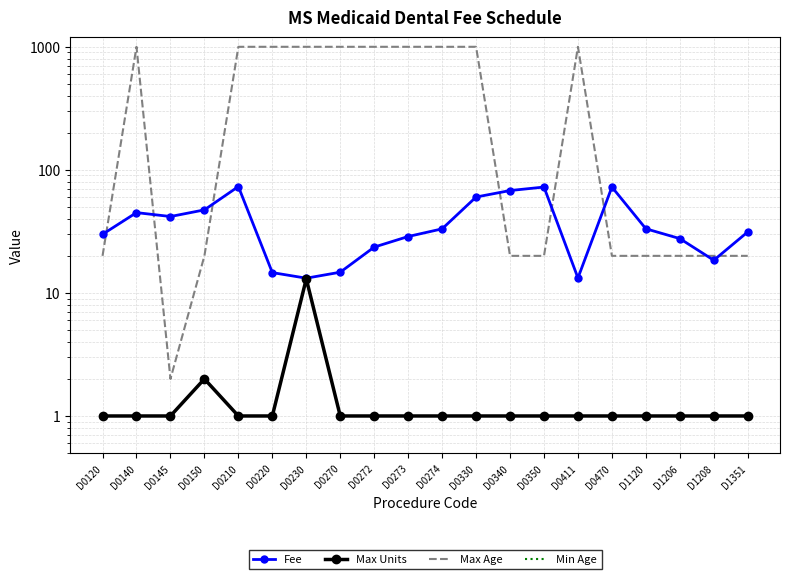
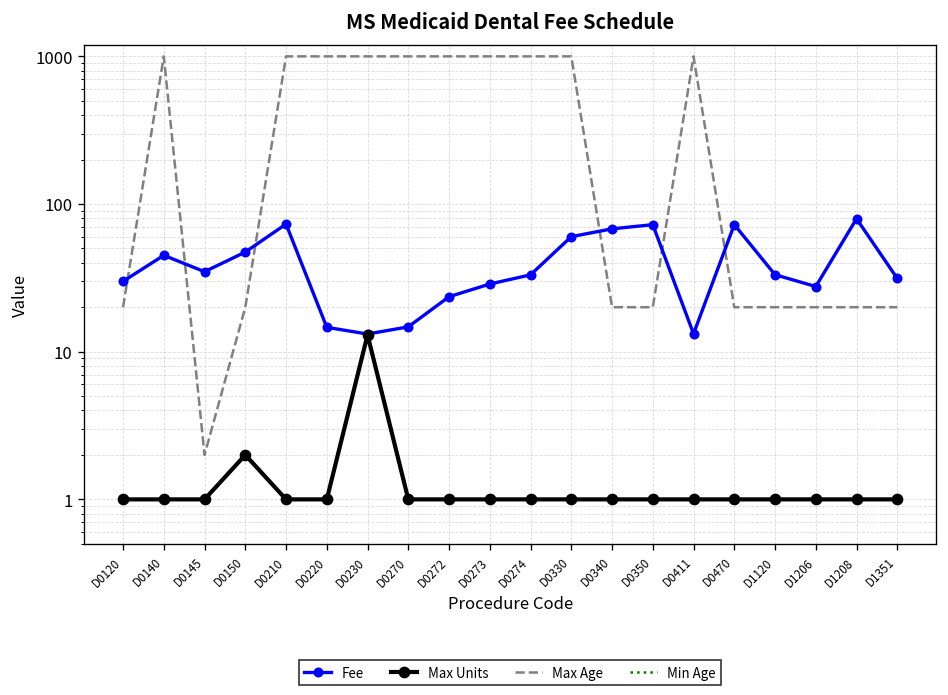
  {
    "Fee": {
      "D0120": 30,
      "D0140": 45,
-     "D0145": 42,
+     "D0145": 35,
      "D0150": 47,
      "D0210": 70,
      "D0220": 15,
      "D0270": 15,
      "D0272": 24,
      "D0273": 29,
      "D0274": 33,
      "D0330": 60,
      "D0340": 70,
      "D0350": 70,
      "D0411": 13,
      "D0470": 70,
      "D1120": 33,
      "D1206": 28,
-     "D1208": 18,
+     "D1208": 80,
      "D1351": 31
    },
    "Max Units": {
      "D0120": 1,
      "D0140": 1,
      "D0145": 1,
      "D0150": 2,
      "D0210": 1,
      "D0220": 1,
      "D0270": 1,
      "D0272": 1,
      "D0273": 1,
      "D0274": 1,
      "D0330": 1,
      "D0340": 1,
      "D0350": 1,
      "D0411": 1,
      "D0470": 1,
      "D1120": 1,
      "D1206": 1,
      "D1208": 1,
      "D1351": 1
    },
    "Max Age": {
      "D0120": 20,
      "D0140": 1000,
      "D0145": 2,
      "D0150": 20,
      "D0210": 1000,
      "D0220": 1000,
      "D0230": 1000,
      "D0270": 1000,
      "D0272": 1000,
      "D0273": 1000,
      "D0274": 1000,
      "D0330": 1000,
      "D0340": 20,
      "D0350": 20,
      "D0411": 1000,
      "D0470": 20,
      "D1120": 20,
      "D1206": 20,
      "D1208": 20,
      "D1351": 20
    }
  }
